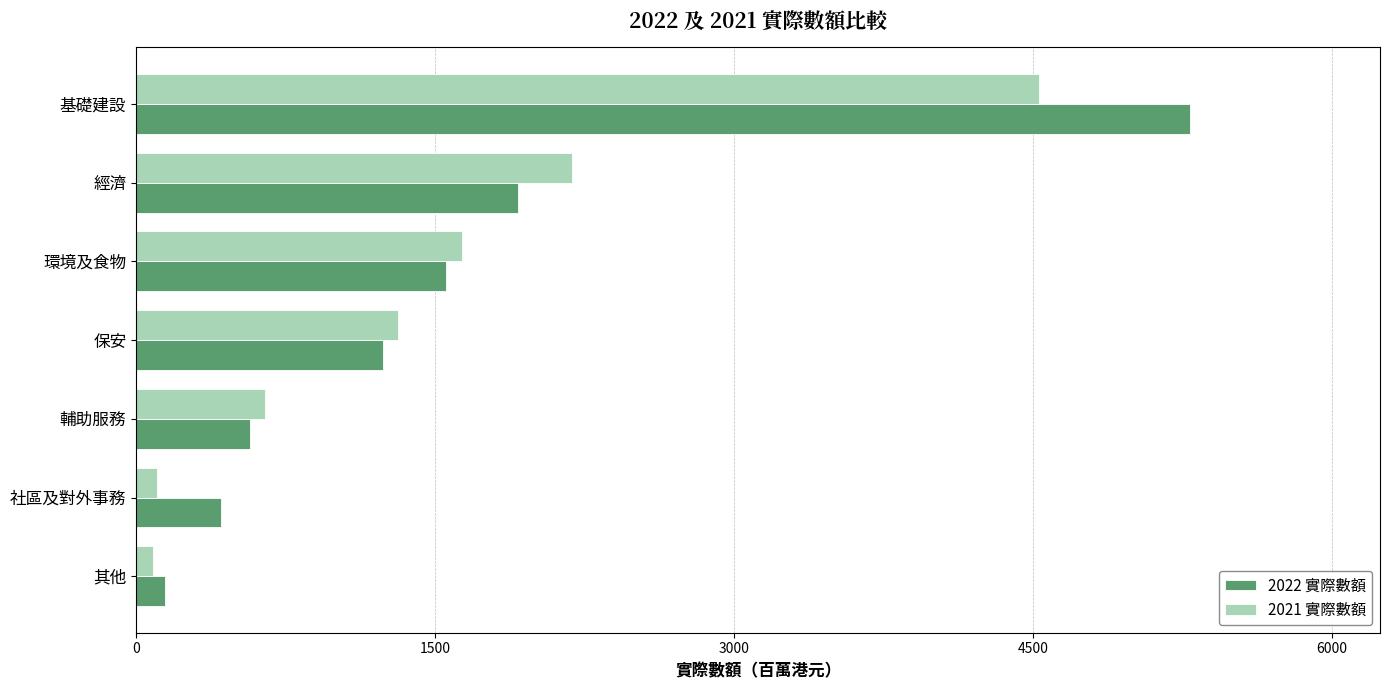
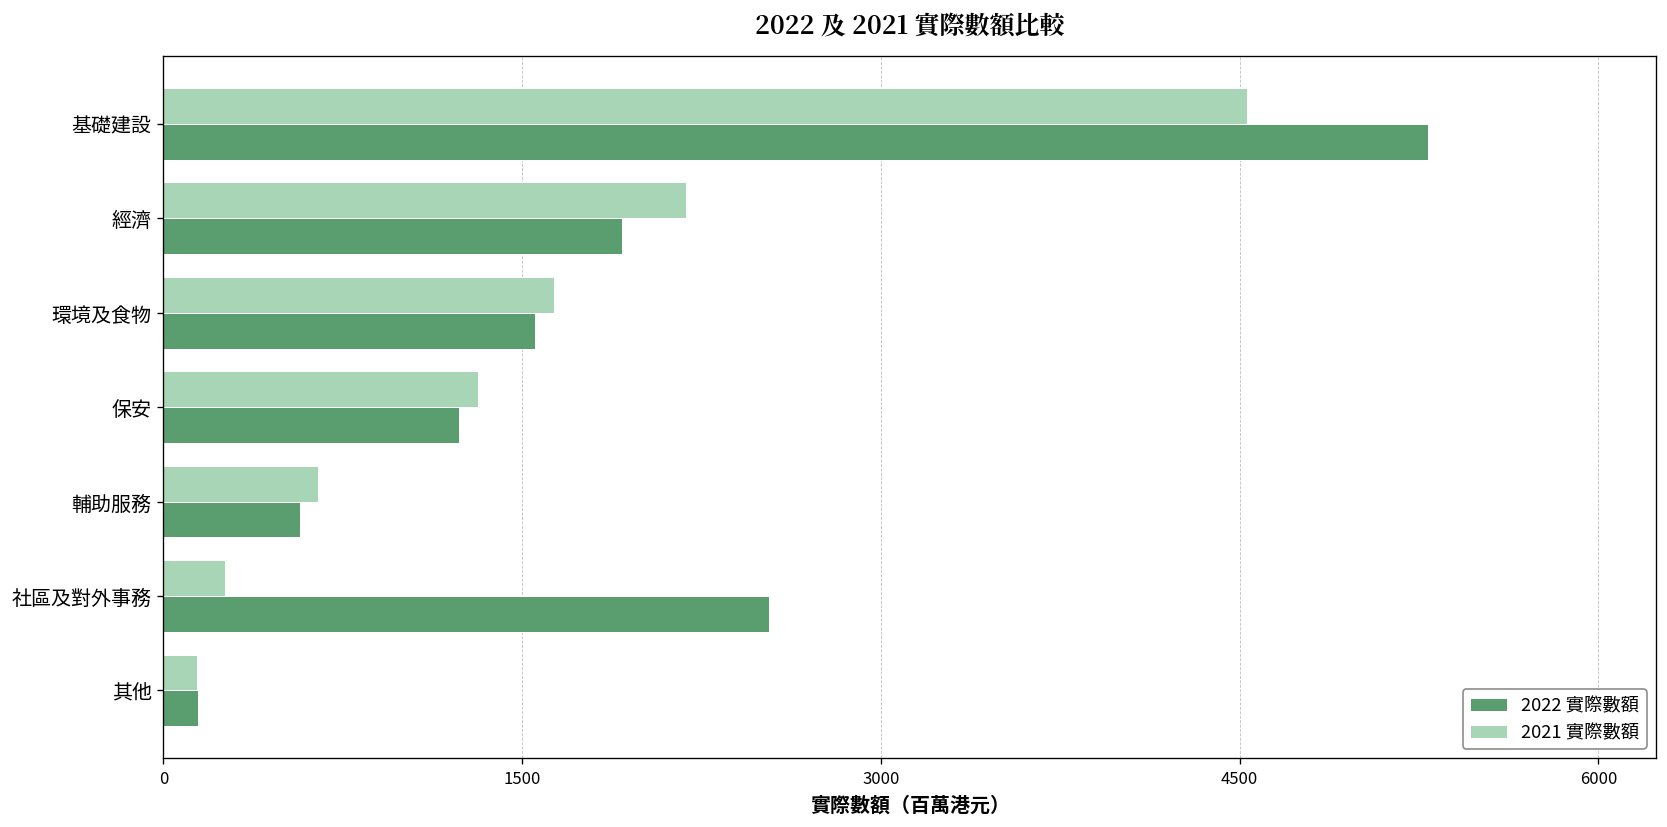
  {
    "2022 實際數額": {
      "基礎建設": 5290,
      "經濟": 1920,
      "環境及食物": 1550,
      "保安": 1240,
      "輔助服務": 570,
-     "社區及對外事務": 430,
+     "社區及對外事務": 2530,
      "其他": 150
    },
    "2021 實際數額": {
      "基礎建設": 4530,
      "經濟": 2190,
      "環境及食物": 1630,
      "保安": 1310,
      "輔助服務": 650,
-     "社區及對外事務": 100,
-     "其他": 90
+     "社區及對外事務": 260,
+     "其他": 140
    }
  }
